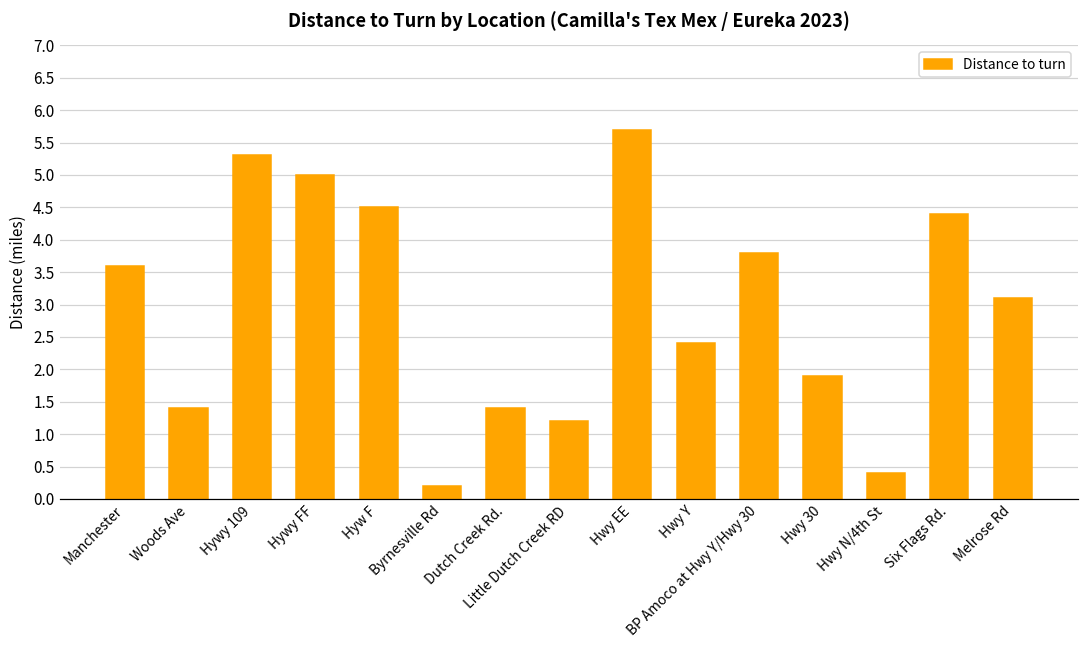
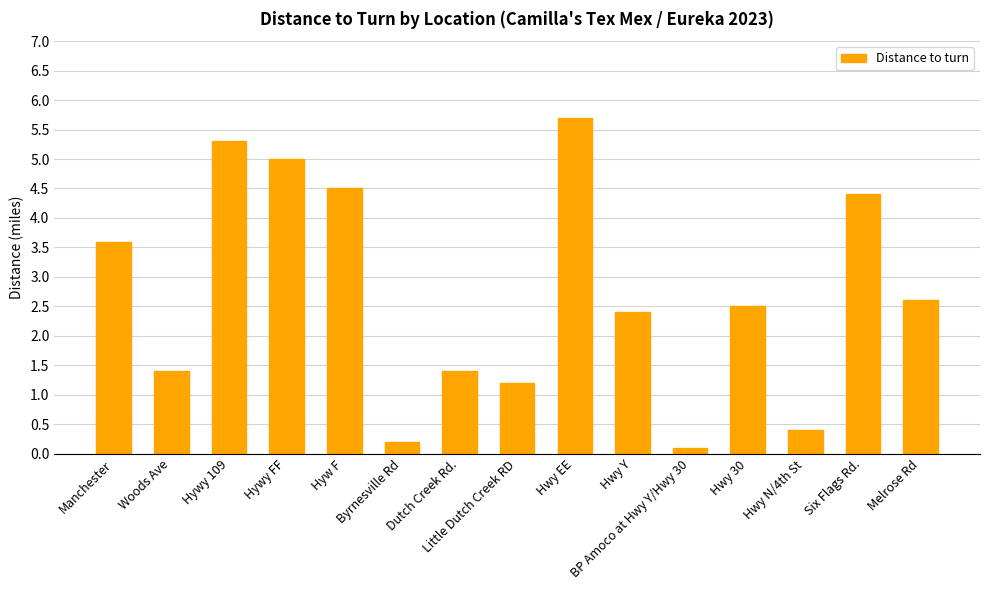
  {
    "Manchester": 3.6,
    "Woods Ave": 1.4,
    "Hywy 109": 5.3,
    "Hywy FF": 5.0,
    "Hyw F": 4.5,
    "Byrnesville Rd": 0.2,
    "Dutch Creek Rd.": 1.4,
    "Little Dutch Creek RD": 1.2,
    "Hwy EE": 5.7,
    "Hwy Y": 2.4,
-   "BP Amoco at Hwy Y/Hwy 30": 3.8,
-   "Hwy 30": 1.9,
+   "BP Amoco at Hwy Y/Hwy 30": 0.1,
+   "Hwy 30": 2.5,
    "Hwy N/4th St": 0.4,
    "Six Flags Rd.": 4.4,
-   "Melrose Rd": 3.1
+   "Melrose Rd": 2.6
  }
